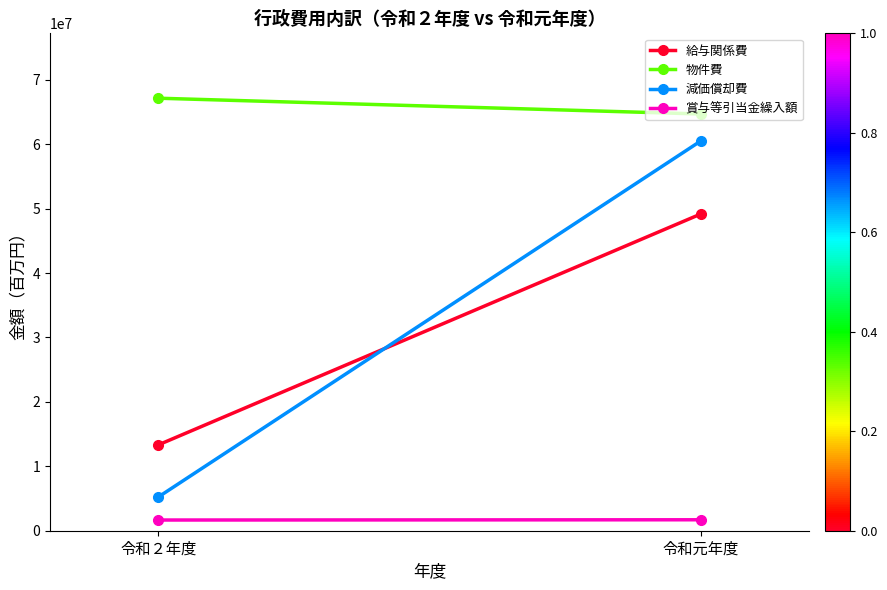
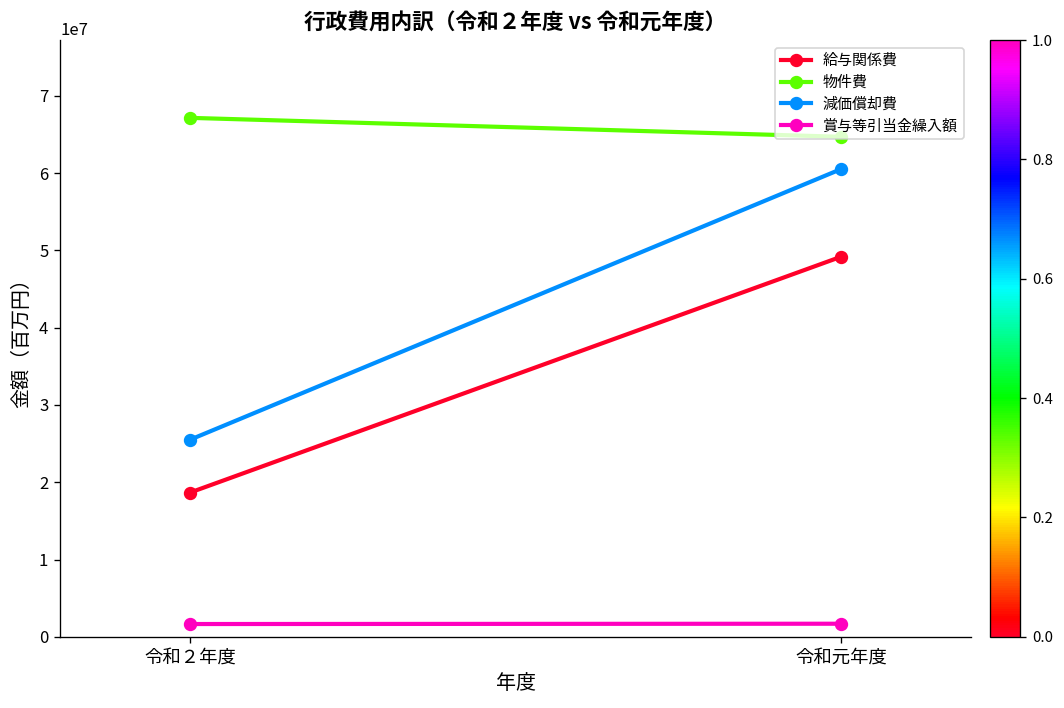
  {
    "給与関係費": {
-     "令和２年度": 13000000,
+     "令和２年度": 19000000,
      "令和元年度": 49000000
    },
    "物件費": {
      "令和２年度": 67000000
    },
    "減価償却費": {
-     "令和２年度": 5000000,
+     "令和２年度": 26000000,
      "令和元年度": 60000000
    },
    "賞与等引当金繰入額": {
      "令和２年度": 2000000,
      "令和元年度": 2000000
    }
  }
